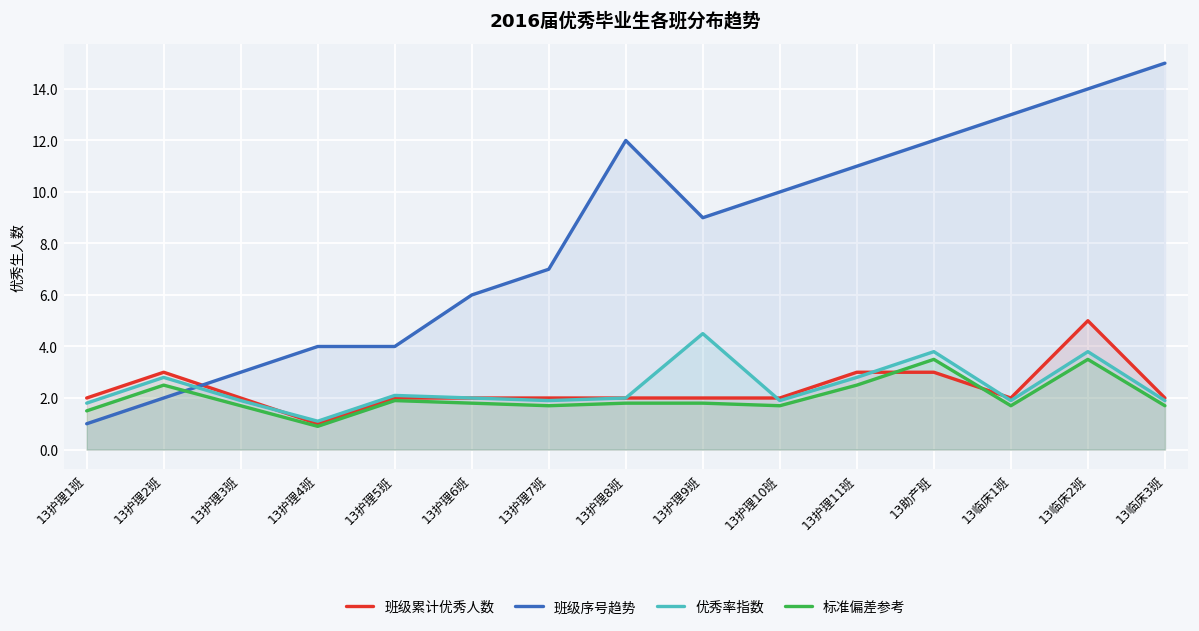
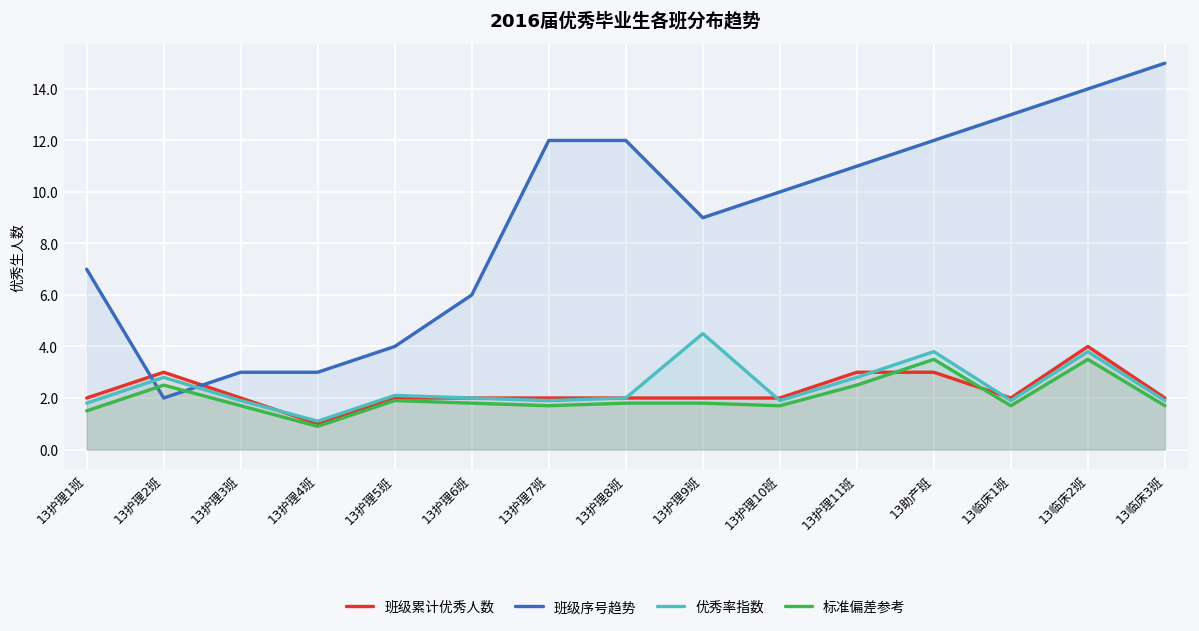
  {
    "班级累计优秀人数": {
      "13护理1班": 2,
      "13护理2班": 3,
      "13护理9班": 2,
      "13护理11班": 3,
      "13助产班": 3,
-     "13临床2班": 5
+     "13临床2班": 4
    },
    "班级序号趋势": {
-     "13护理1班": 1,
+     "13护理1班": 7,
      "13护理2班": 2,
      "13护理3班": 3,
-     "13护理4班": 4,
+     "13护理4班": 3,
      "13护理5班": 4,
      "13护理6班": 6,
-     "13护理7班": 7,
+     "13护理7班": 12,
      "13护理8班": 12,
      "13护理9班": 9,
      "13护理10班": 10,
      "13护理11班": 11,
      "13助产班": 12,
      "13临床1班": 13,
      "13临床2班": 14,
      "13临床3班": 15
    },
    "优秀率指数": {
      "13护理1班": 1.8,
      "13护理2班": 2.8,
      "13护理9班": 4.5,
      "13护理11班": 2.8,
      "13助产班": 3.8,
      "13临床2班": 3.8
    },
    "标准偏差参考": {
      "13护理1班": 1.5,
      "13护理2班": 2.5,
      "13护理3班": 1.7,
      "13护理6班": 1.8,
      "13护理7班": 1.7,
      "13护理8班": 1.8,
      "13护理9班": 1.8,
      "13护理10班": 1.7,
      "13护理11班": 2.5,
      "13助产班": 3.5,
      "13临床1班": 1.7,
      "13临床2班": 3.5,
      "13临床3班": 1.7
    }
  }
